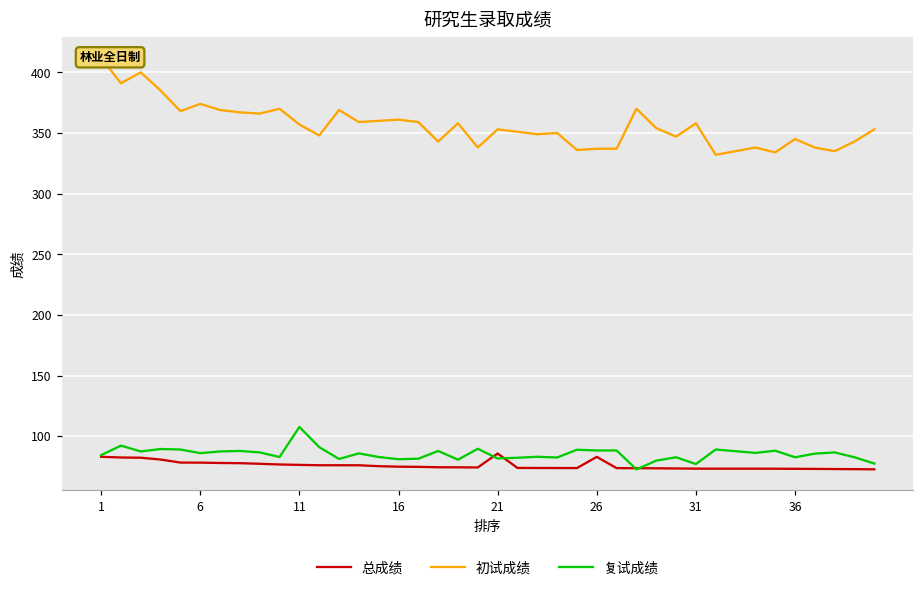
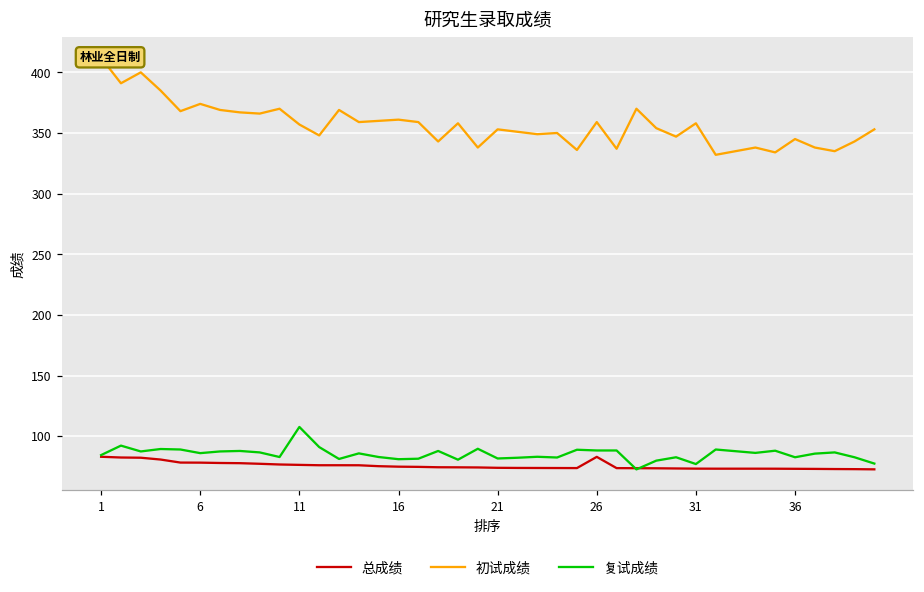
  {
    "总成绩": {
      "6": 78,
      "11": 76,
      "16": 75,
-     "21": 86,
+     "21": 74,
      "26": 83,
      "31": 73,
      "36": 73
    },
    "初试成绩": {
      "6": 374,
      "11": 357,
      "16": 361,
      "21": 353,
-     "26": 337,
+     "26": 359,
      "31": 358,
      "36": 345
    },
    "复试成绩": {
      "6": 86,
      "11": 108,
      "16": 81,
      "21": 82,
      "26": 88,
      "31": 77,
      "36": 83
    }
  }
